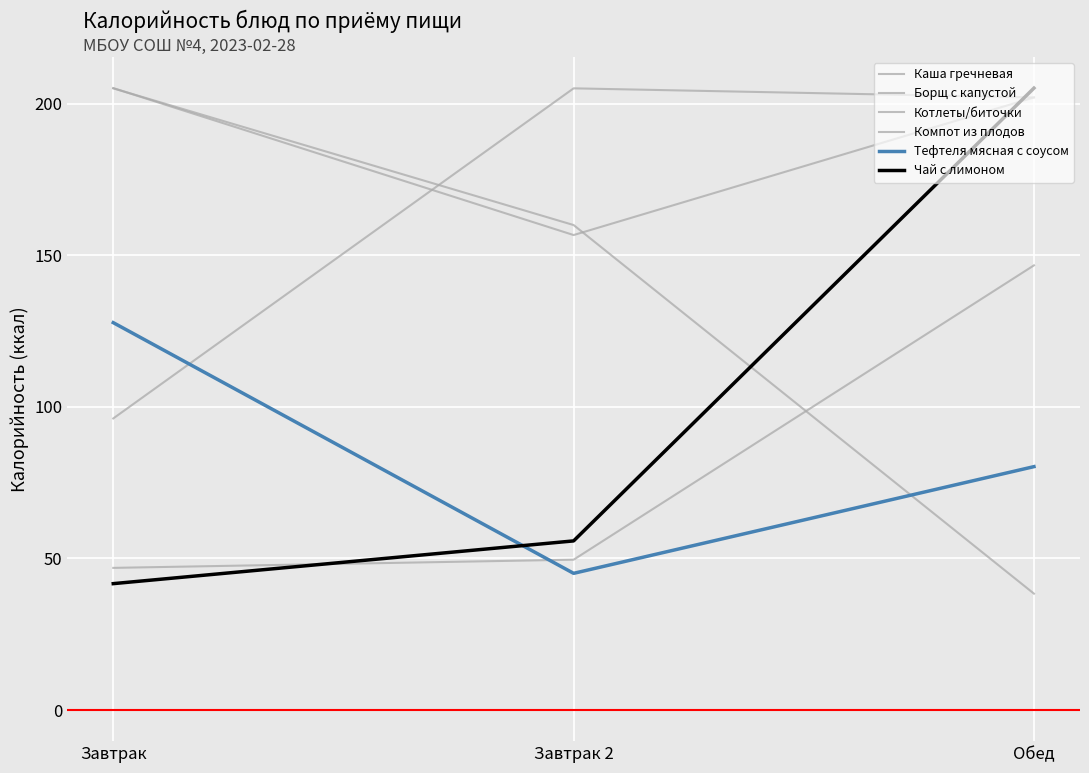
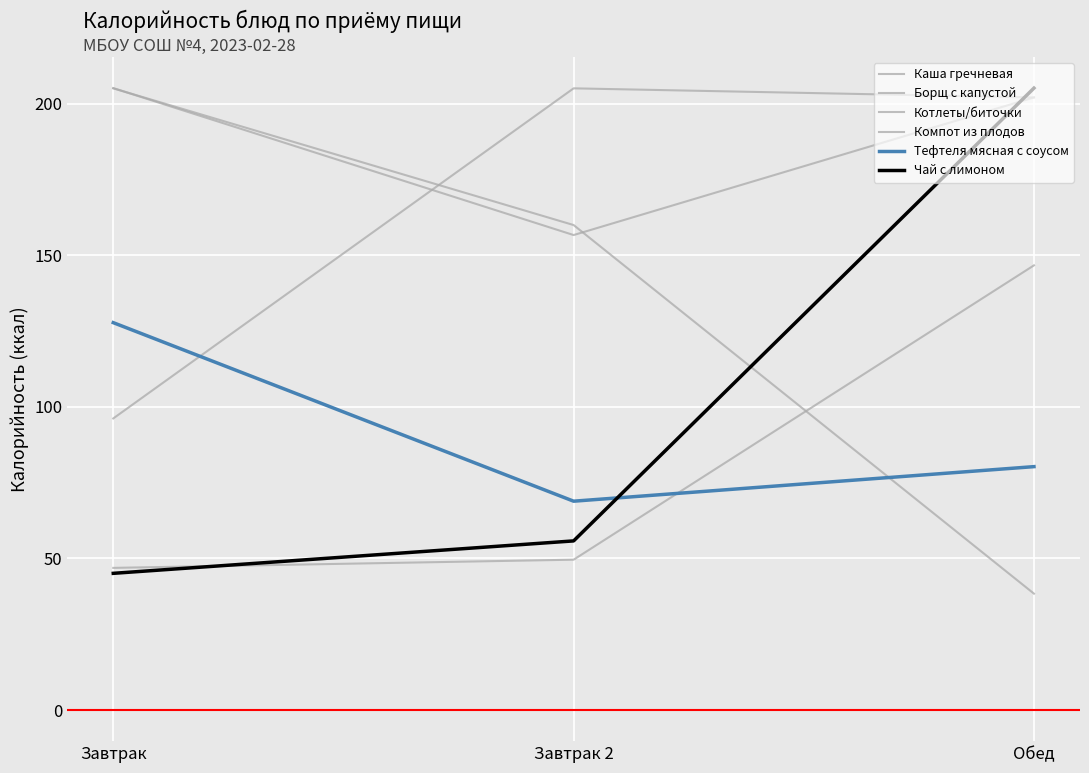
  {
    "Тефтеля мясная с соусом": {
      "Завтрак": 128,
-     "Завтрак 2": 45,
+     "Завтрак 2": 69,
      "Обед": 80
    },
    "Чай с лимоном": {
-     "Завтрак": 42,
+     "Завтрак": 45,
      "Завтрак 2": 56
    }
  }
